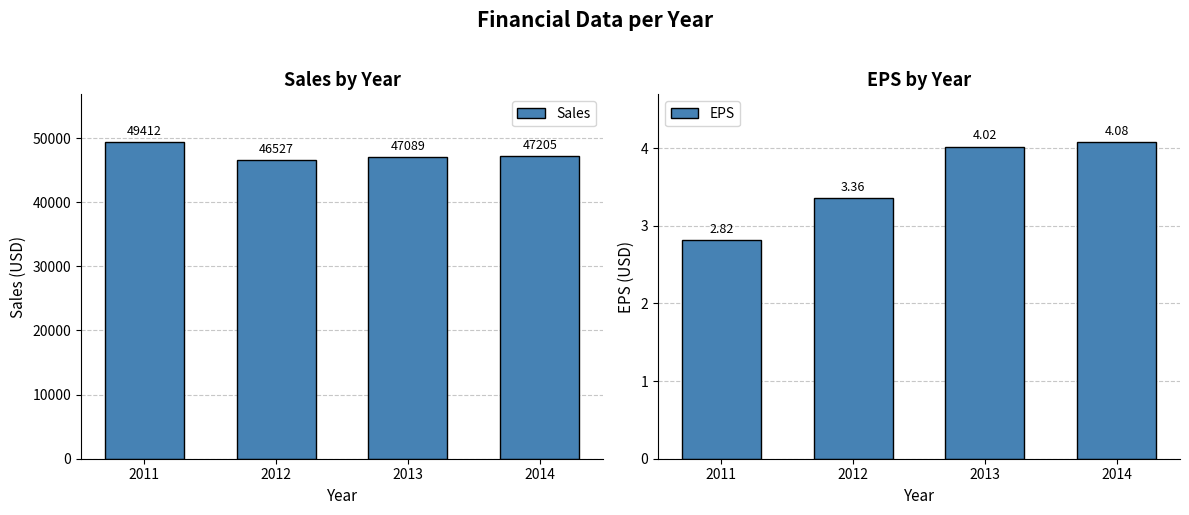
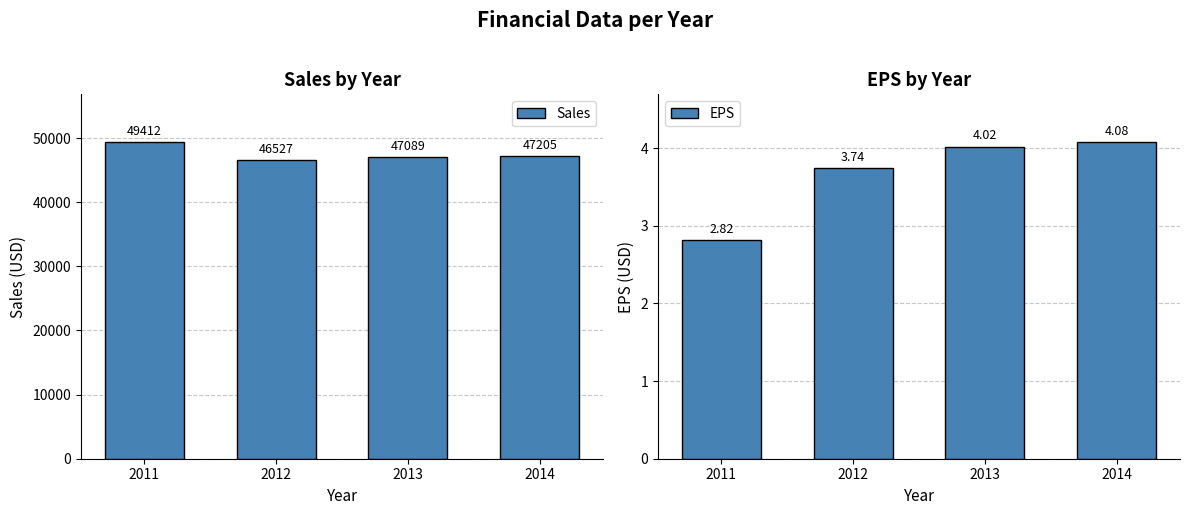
  {
    "Sales by Year": {
      "2011": 49412,
      "2012": 46527,
      "2013": 47089,
      "2014": 47205
    },
    "EPS by Year": {
      "2011": 2.82,
-     "2012": 3.36,
+     "2012": 3.74,
      "2013": 4.02,
      "2014": 4.08
    }
  }
